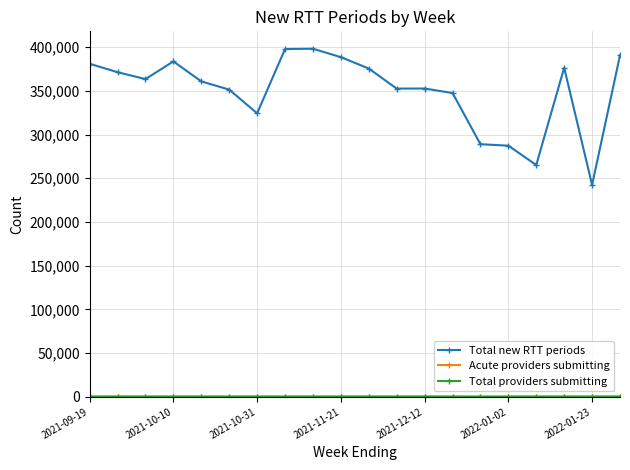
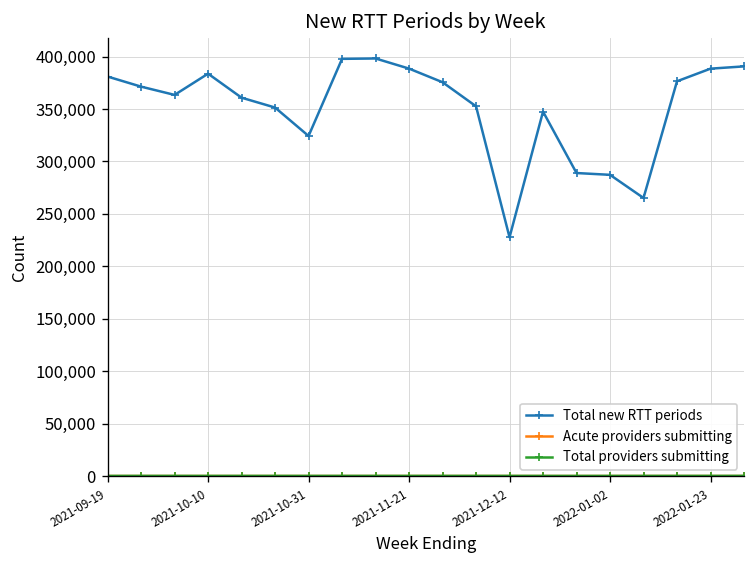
  {
    "Total new RTT periods": {
      "2021-09-19": "380,000",
      "2021-10-10": "380,000",
      "2021-10-31": "320,000",
      "2021-11-21": "390,000",
-     "2021-12-12": "350,000",
+     "2021-12-12": "230,000",
      "2022-01-02": "290,000",
-     "2022-01-23": "240,000"
+     "2022-01-23": "390,000"
    },
    "Total providers submitting": {
      "2021-09-19": "0",
      "2021-10-10": "0",
      "2021-10-31": "0",
      "2021-11-21": "0",
      "2021-12-12": "0",
      "2022-01-02": "0",
      "2022-01-23": "0"
    }
  }
